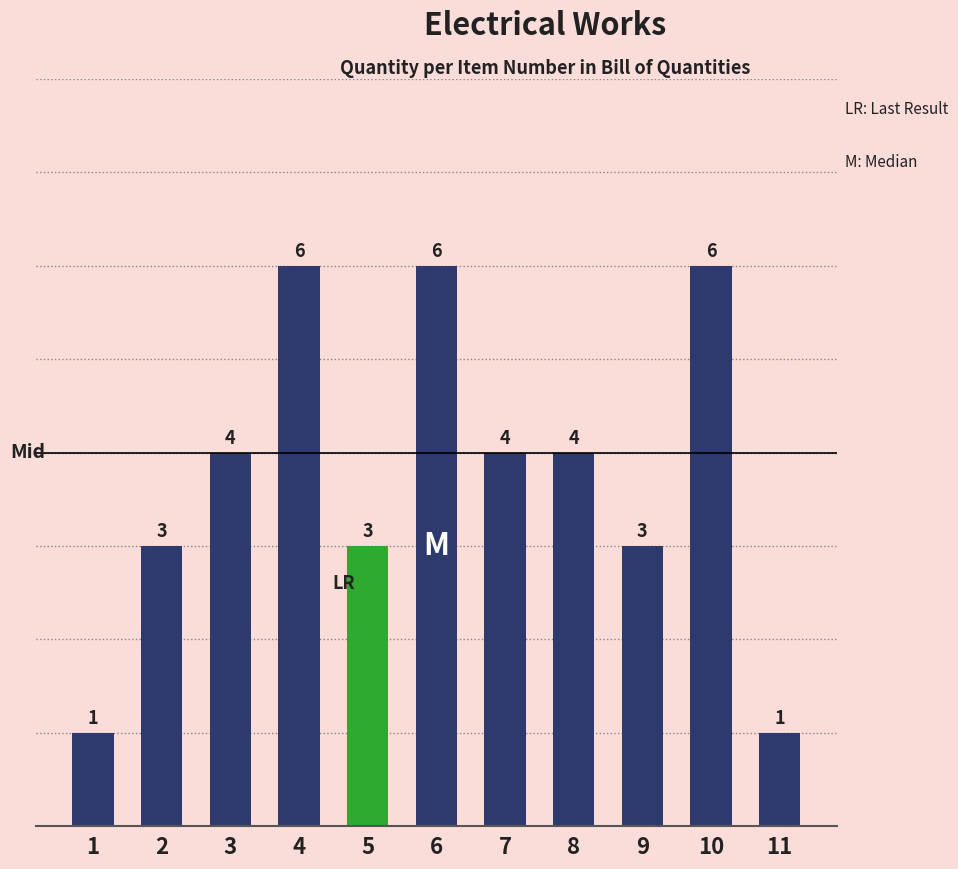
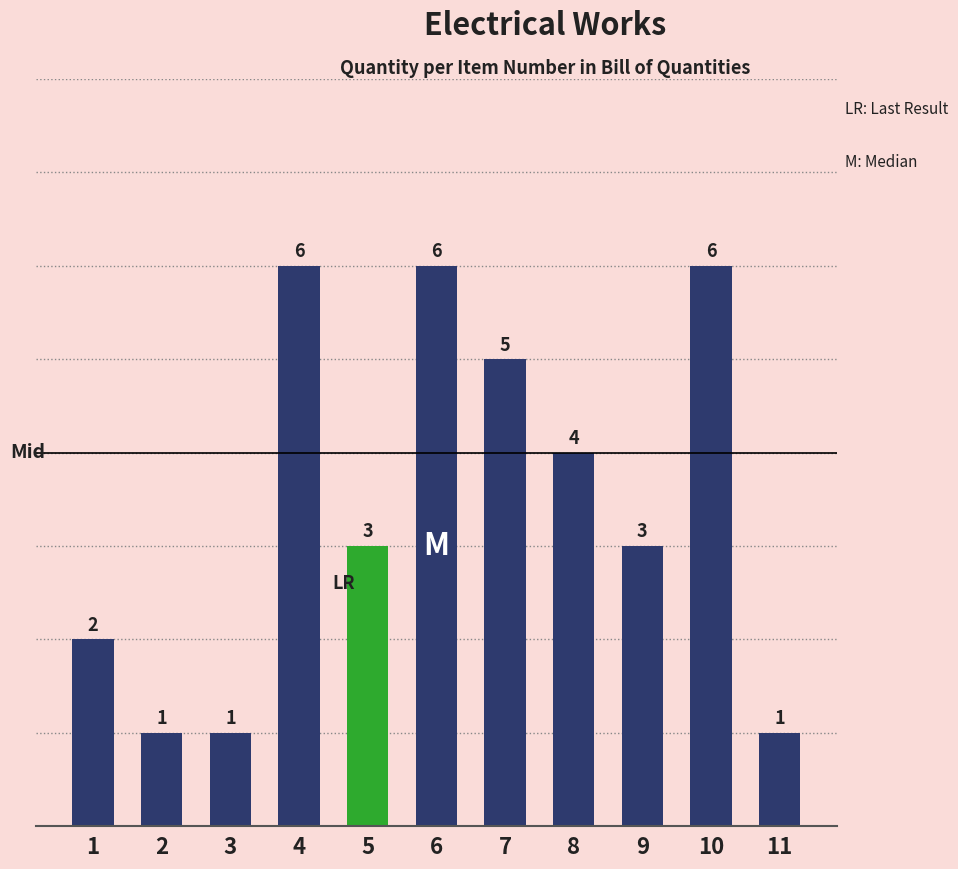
  {
-   "1": 1,
-   "2": 3,
-   "3": 4,
+   "1": 2,
+   "2": 1,
+   "3": 1,
    "4": 6,
    "5": 3,
    "6": 6,
-   "7": 4,
+   "7": 5,
    "8": 4,
    "9": 3,
    "10": 6,
    "11": 1
  }
